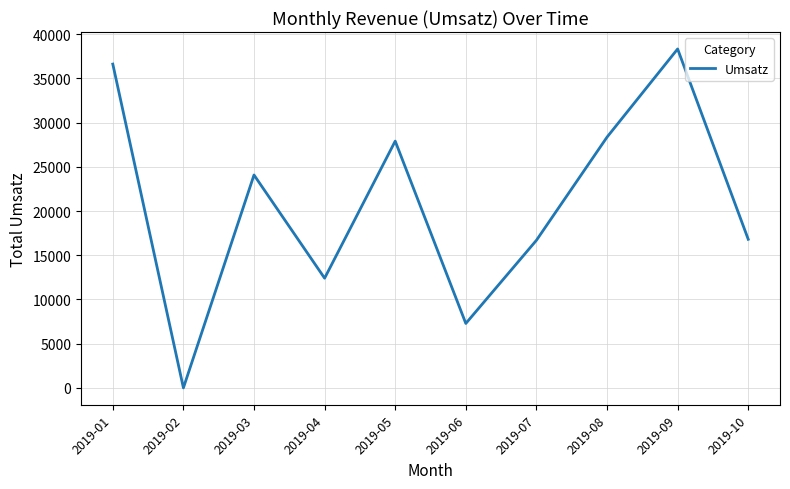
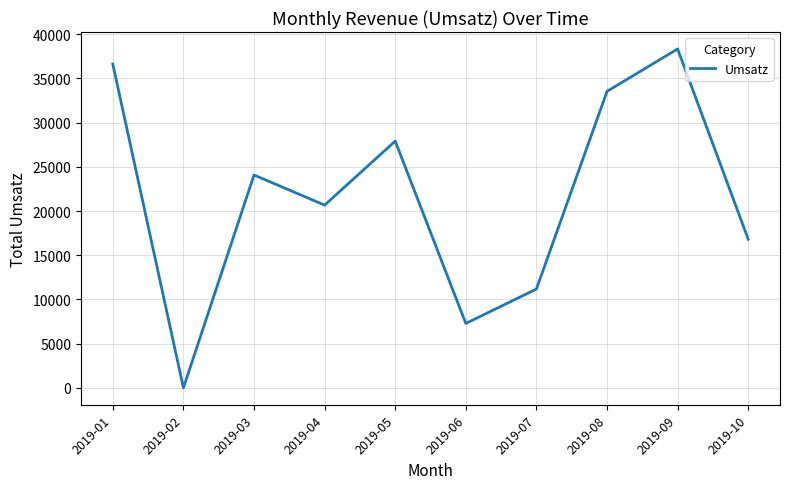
  {
    "2019-01": 37000,
    "2019-02": 0,
    "2019-03": 24000,
-   "2019-04": 12000,
+   "2019-04": 21000,
    "2019-05": 28000,
    "2019-06": 7000,
-   "2019-07": 17000,
-   "2019-08": 28000,
+   "2019-07": 11000,
+   "2019-08": 34000,
    "2019-09": 38000,
    "2019-10": 17000
  }
